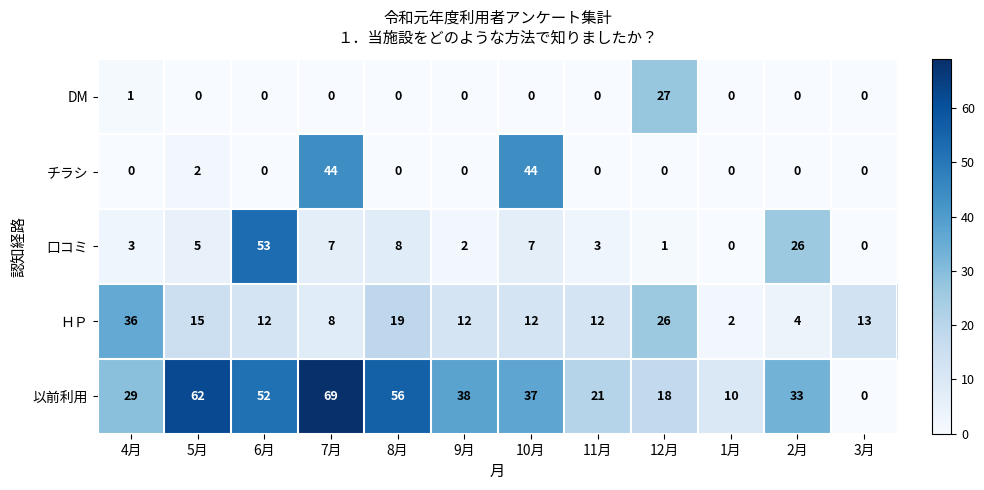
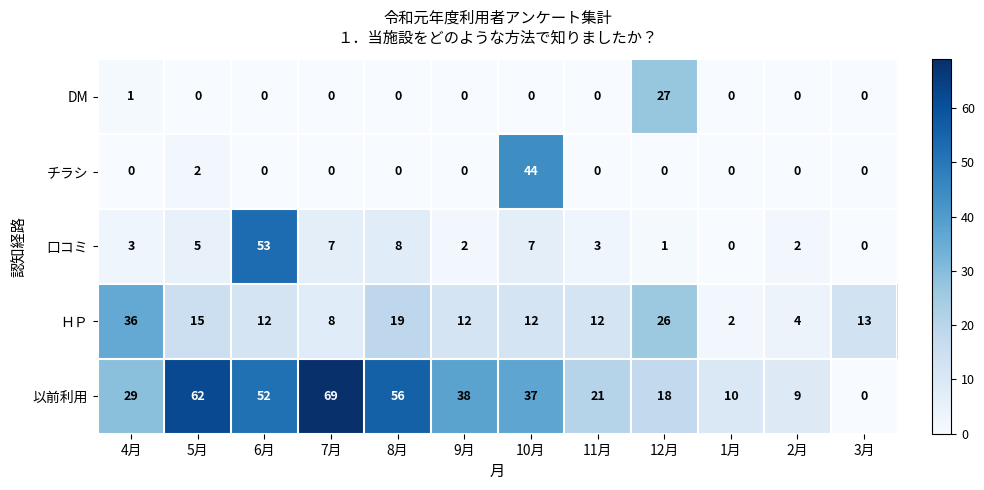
  {
    "DM": {
      "4月": 1,
      "5月": 0,
      "6月": 0,
      "7月": 0,
      "8月": 0,
      "9月": 0,
      "10月": 0,
      "11月": 0,
      "12月": 27,
      "1月": 0,
      "2月": 0,
      "3月": 0
    },
    "チラシ": {
      "4月": 0,
      "5月": 2,
      "6月": 0,
-     "7月": 44,
+     "7月": 0,
      "8月": 0,
      "9月": 0,
      "10月": 44,
      "11月": 0,
      "12月": 0,
      "1月": 0,
      "2月": 0,
      "3月": 0
    },
    "口コミ": {
      "4月": 3,
      "5月": 5,
      "6月": 53,
      "7月": 7,
      "8月": 8,
      "9月": 2,
      "10月": 7,
      "11月": 3,
      "12月": 1,
      "1月": 0,
-     "2月": 26,
+     "2月": 2,
      "3月": 0
    },
    "ＨＰ": {
      "4月": 36,
      "5月": 15,
      "6月": 12,
      "7月": 8,
      "8月": 19,
      "9月": 12,
      "10月": 12,
      "11月": 12,
      "12月": 26,
      "1月": 2,
      "2月": 4,
      "3月": 13
    },
    "以前利用": {
      "4月": 29,
      "5月": 62,
      "6月": 52,
      "7月": 69,
      "8月": 56,
      "9月": 38,
      "10月": 37,
      "11月": 21,
      "12月": 18,
      "1月": 10,
-     "2月": 33,
+     "2月": 9,
      "3月": 0
    }
  }
